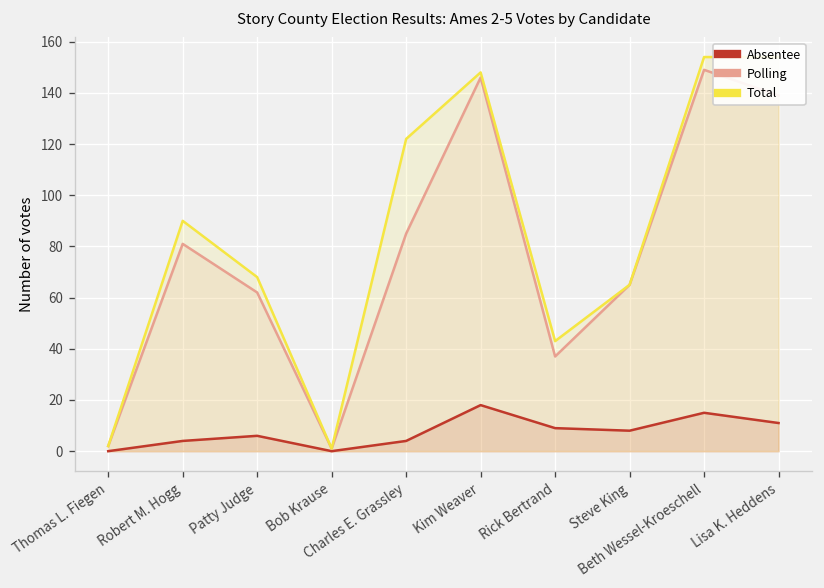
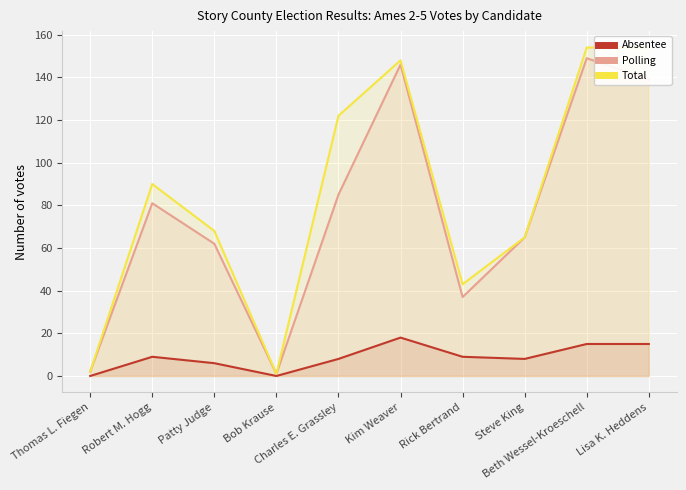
  {
    "Absentee": {
      "Thomas L. Fiegen": 0,
-     "Robert M. Hogg": 4,
+     "Robert M. Hogg": 9,
      "Patty Judge": 6,
-     "Charles E. Grassley": 4,
+     "Charles E. Grassley": 8,
      "Kim Weaver": 18,
      "Rick Bertrand": 9,
      "Steve King": 8,
      "Beth Wessel-Kroeschell": 15,
-     "Lisa K. Heddens": 11
+     "Lisa K. Heddens": 15
    },
    "Polling": {
      "Robert M. Hogg": 81,
      "Patty Judge": 62,
      "Charles E. Grassley": 85,
      "Kim Weaver": 146,
      "Rick Bertrand": 37,
      "Beth Wessel-Kroeschell": 149
    },
    "Total": {
      "Robert M. Hogg": 90,
      "Patty Judge": 68,
      "Charles E. Grassley": 122,
      "Kim Weaver": 148,
      "Rick Bertrand": 43,
      "Beth Wessel-Kroeschell": 154
    }
  }
